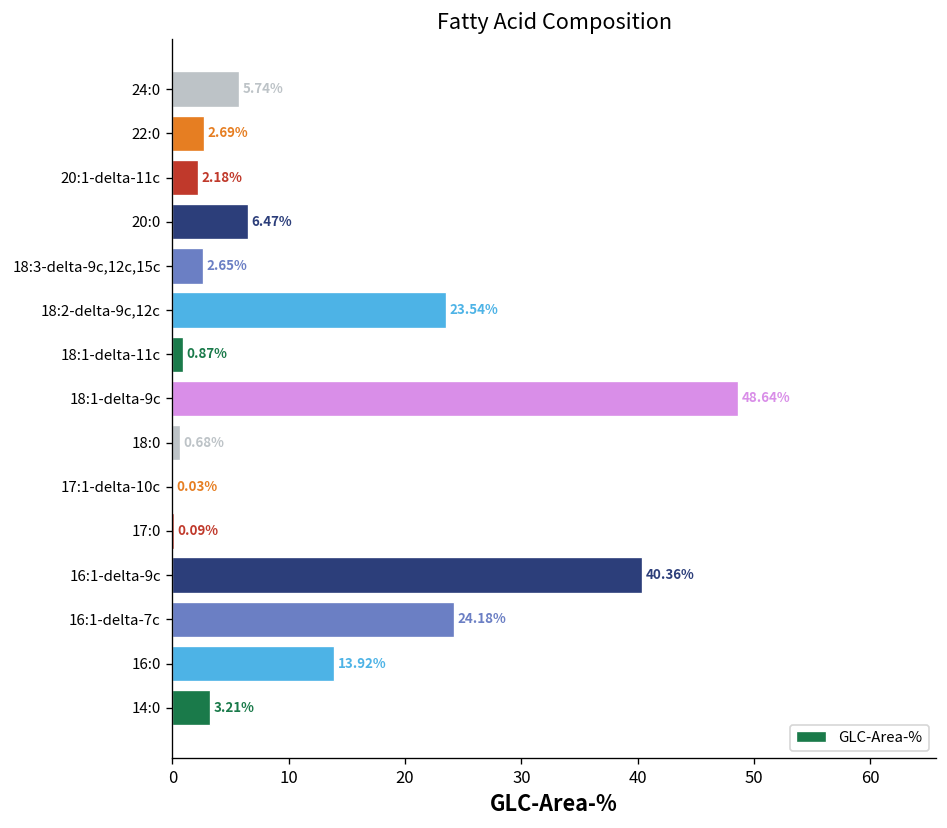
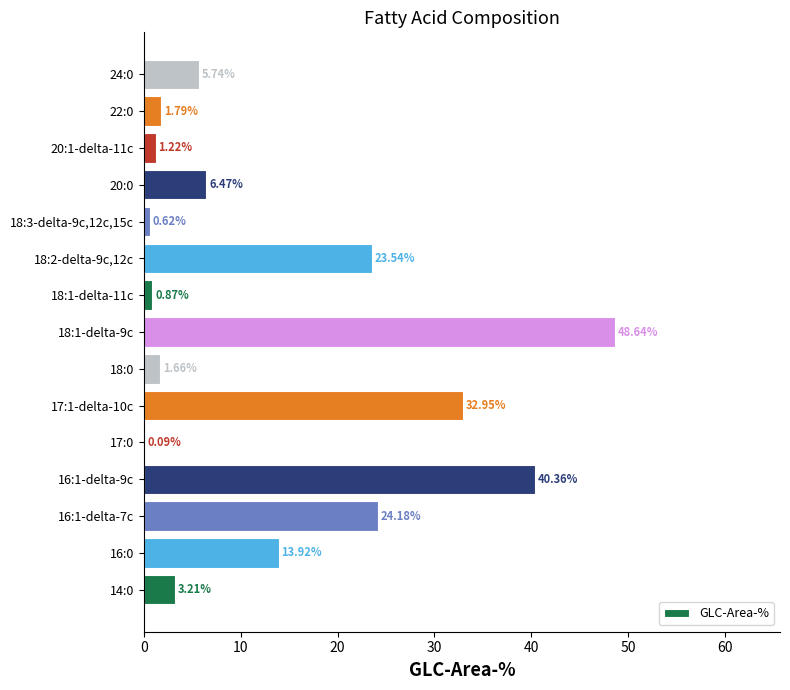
  {
    "24:0": "5.74%",
-   "22:0": "2.69%",
-   "20:1-delta-11c": "2.18%",
+   "22:0": "1.79%",
+   "20:1-delta-11c": "1.22%",
    "20:0": "6.47%",
-   "18:3-delta-9c,12c,15c": "2.65%",
+   "18:3-delta-9c,12c,15c": "0.62%",
    "18:2-delta-9c,12c": "23.54%",
    "18:1-delta-11c": "0.87%",
    "18:1-delta-9c": "48.64%",
-   "18:0": "0.68%",
-   "17:1-delta-10c": "0.03%",
+   "18:0": "1.66%",
+   "17:1-delta-10c": "32.95%",
    "17:0": "0.09%",
    "16:1-delta-9c": "40.36%",
    "16:1-delta-7c": "24.18%",
    "16:0": "13.92%",
    "14:0": "3.21%"
  }
